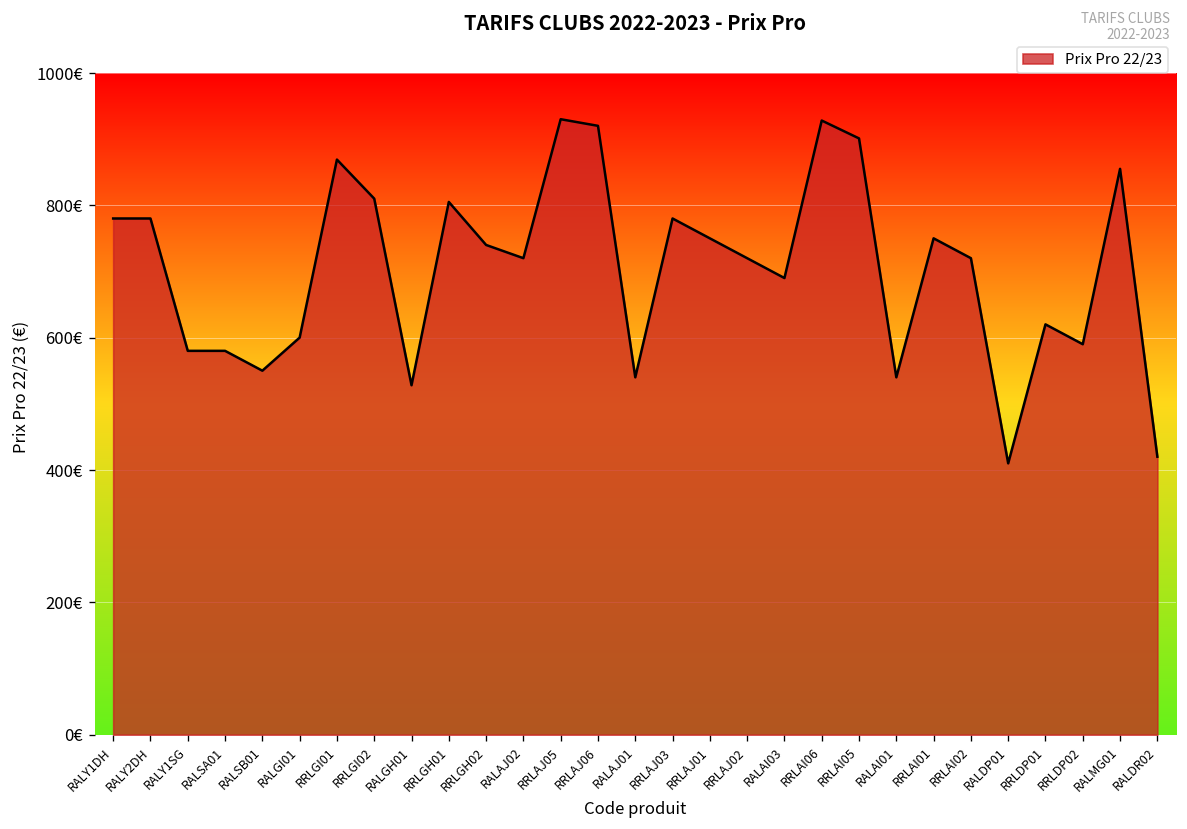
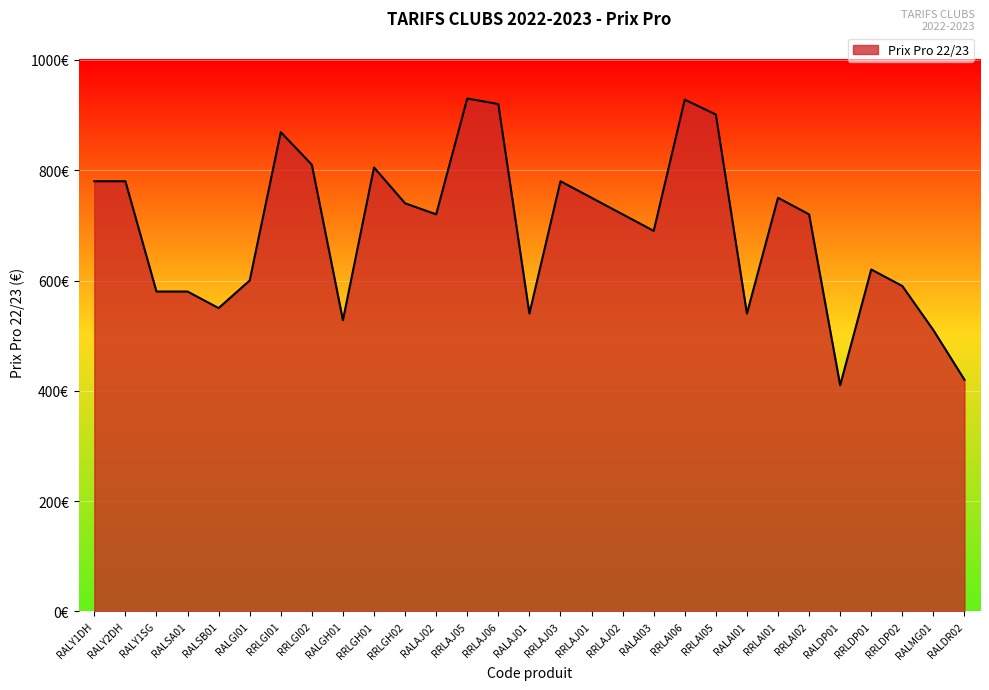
  {
    "RALY1DH": "780€",
    "RALY2DH": "780€",
    "RALY1SG": "580€",
    "RALSA01": "580€",
    "RALSB01": "550€",
    "RALGI01": "600€",
    "RRLGI01": "870€",
    "RRLGI02": "810€",
    "RALGH01": "530€",
    "RRLGH01": "810€",
    "RRLGH02": "740€",
    "RALAJ02": "720€",
    "RRLAJ05": "930€",
    "RRLAJ06": "920€",
    "RALAJ01": "540€",
    "RRLAJ03": "780€",
    "RRLAJ01": "750€",
    "RRLAJ02": "720€",
    "RALAI03": "690€",
    "RRLAI06": "930€",
    "RRLAI05": "900€",
    "RALAI01": "540€",
    "RRLAI01": "750€",
    "RRLAI02": "720€",
    "RALDP01": "410€",
    "RRLDP01": "620€",
    "RRLDP02": "590€",
-   "RALMG01": "860€",
+   "RALMG01": "510€",
    "RALDR02": "420€"
  }
